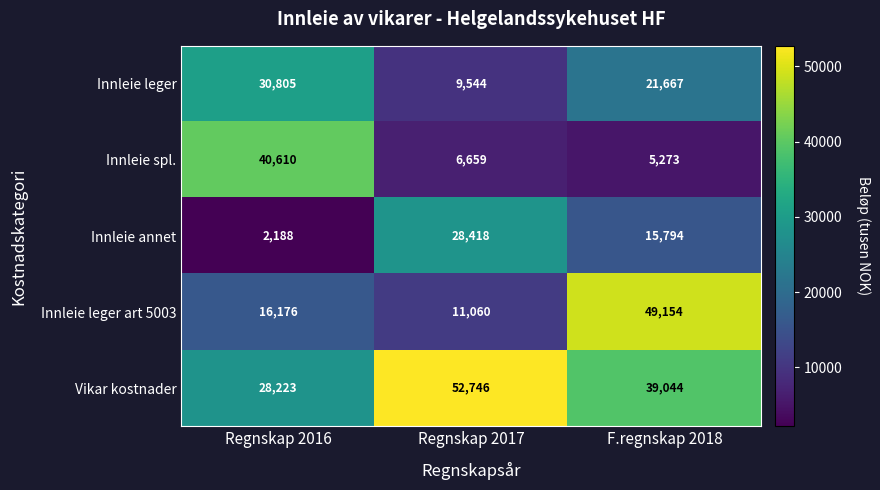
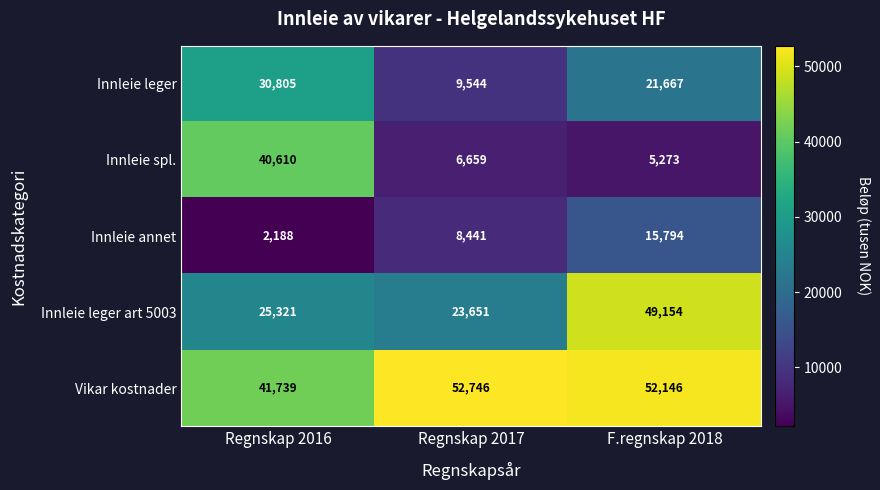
  {
    "Innleie leger": {
      "Regnskap 2016": "30,805",
      "Regnskap 2017": "9,544",
      "F.regnskap 2018": "21,667"
    },
    "Innleie spl.": {
      "Regnskap 2016": "40,610",
      "Regnskap 2017": "6,659",
      "F.regnskap 2018": "5,273"
    },
    "Innleie annet": {
      "Regnskap 2016": "2,188",
-     "Regnskap 2017": "28,418",
+     "Regnskap 2017": "8,441",
      "F.regnskap 2018": "15,794"
    },
    "Innleie leger art 5003": {
-     "Regnskap 2016": "16,176",
-     "Regnskap 2017": "11,060",
+     "Regnskap 2016": "25,321",
+     "Regnskap 2017": "23,651",
      "F.regnskap 2018": "49,154"
    },
    "Vikar kostnader": {
-     "Regnskap 2016": "28,223",
+     "Regnskap 2016": "41,739",
      "Regnskap 2017": "52,746",
-     "F.regnskap 2018": "39,044"
+     "F.regnskap 2018": "52,146"
    }
  }
